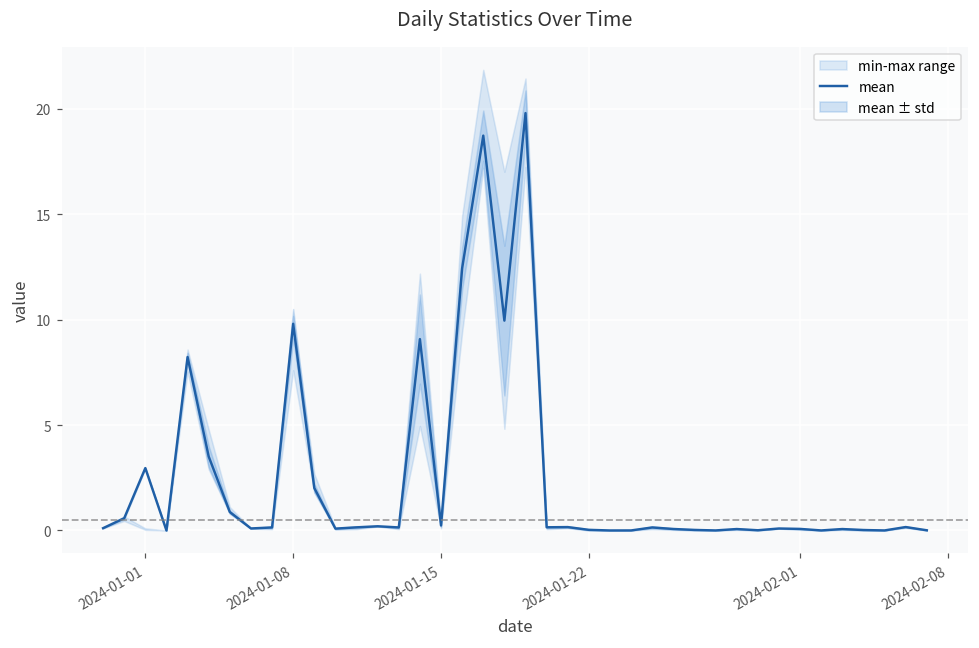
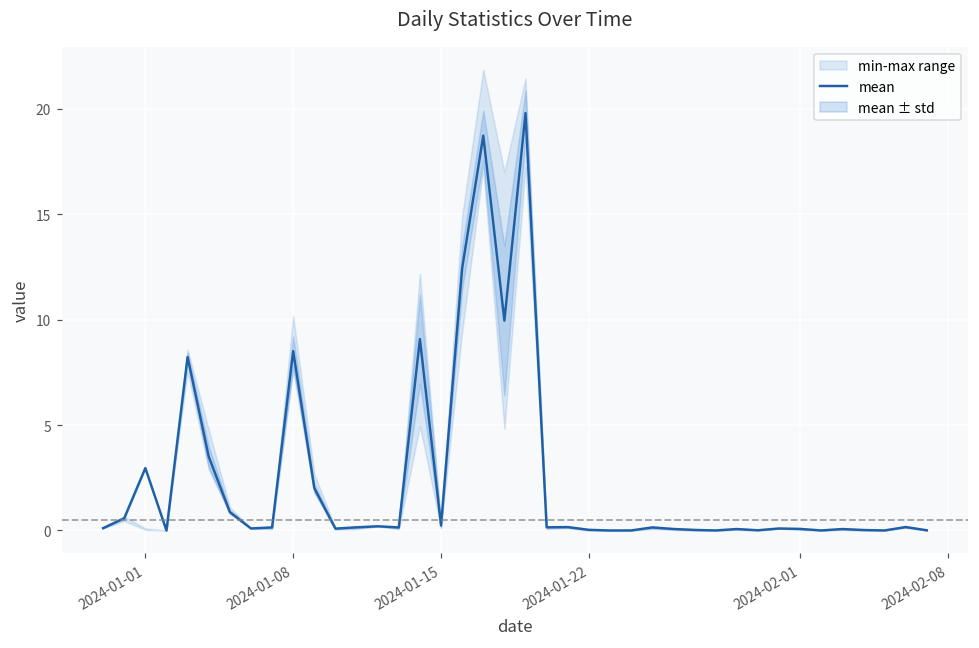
  {
    "mean": {
-     "2024-01-08": 9.8
+     "2024-01-08": 8.5
    }
  }
